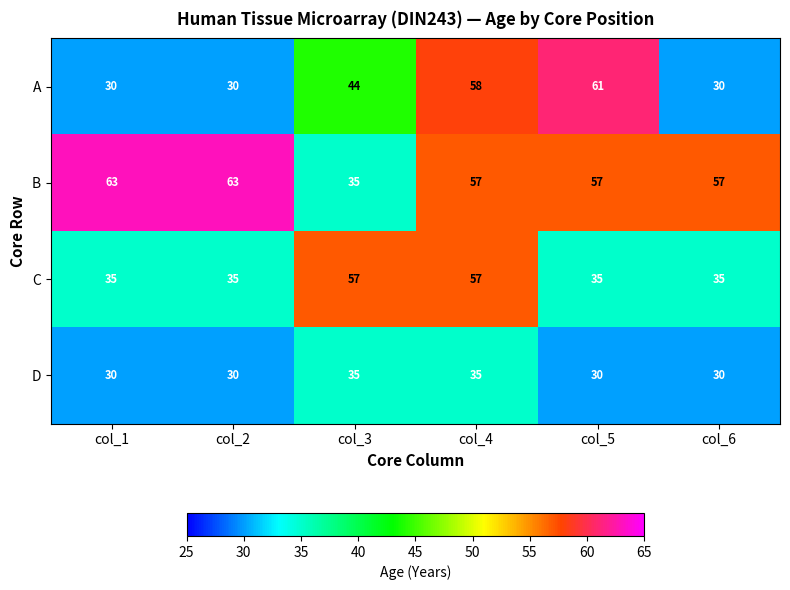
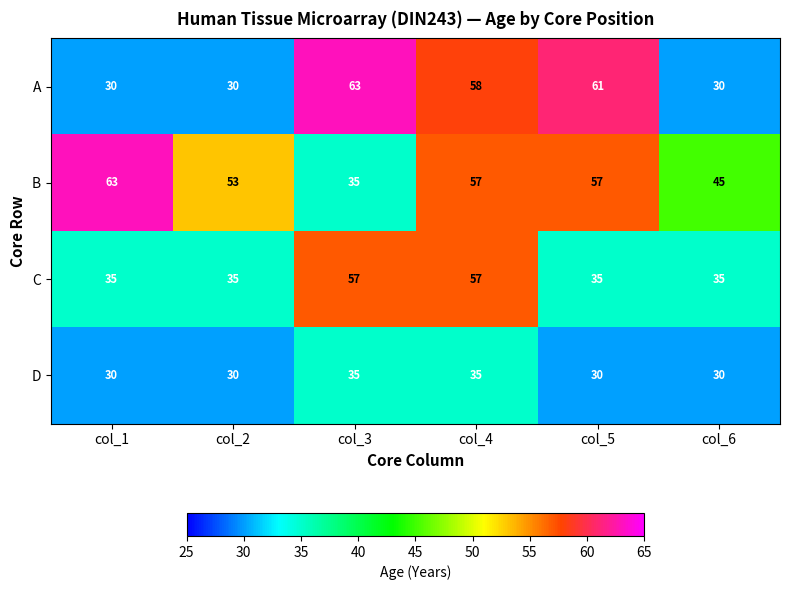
  {
    "A": {
      "col_1": 30,
      "col_2": 30,
-     "col_3": 44,
+     "col_3": 63,
      "col_4": 58,
      "col_5": 61,
      "col_6": 30
    },
    "B": {
      "col_1": 63,
-     "col_2": 63,
+     "col_2": 53,
      "col_3": 35,
      "col_4": 57,
      "col_5": 57,
-     "col_6": 57
+     "col_6": 45
    },
    "C": {
      "col_1": 35,
      "col_2": 35,
      "col_3": 57,
      "col_4": 57,
      "col_5": 35,
      "col_6": 35
    },
    "D": {
      "col_1": 30,
      "col_2": 30,
      "col_3": 35,
      "col_4": 35,
      "col_5": 30,
      "col_6": 30
    }
  }
